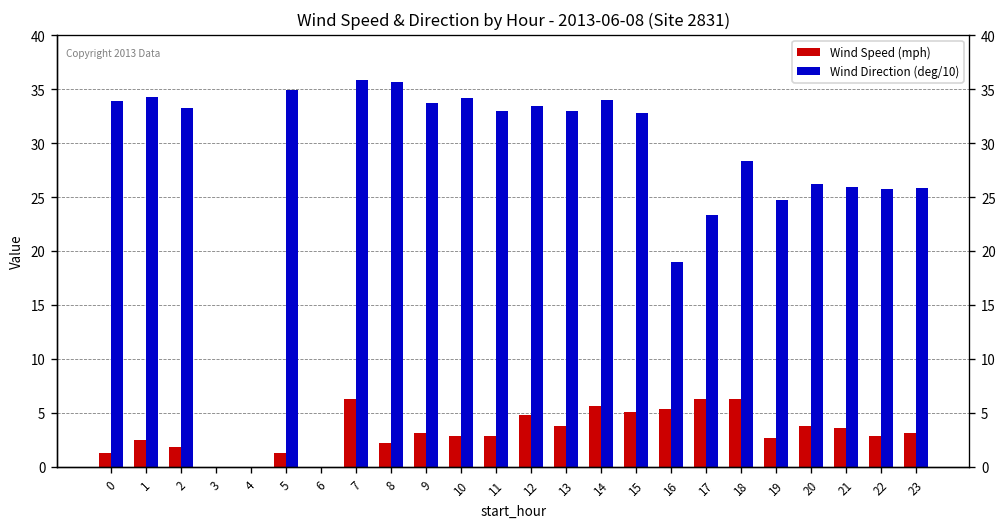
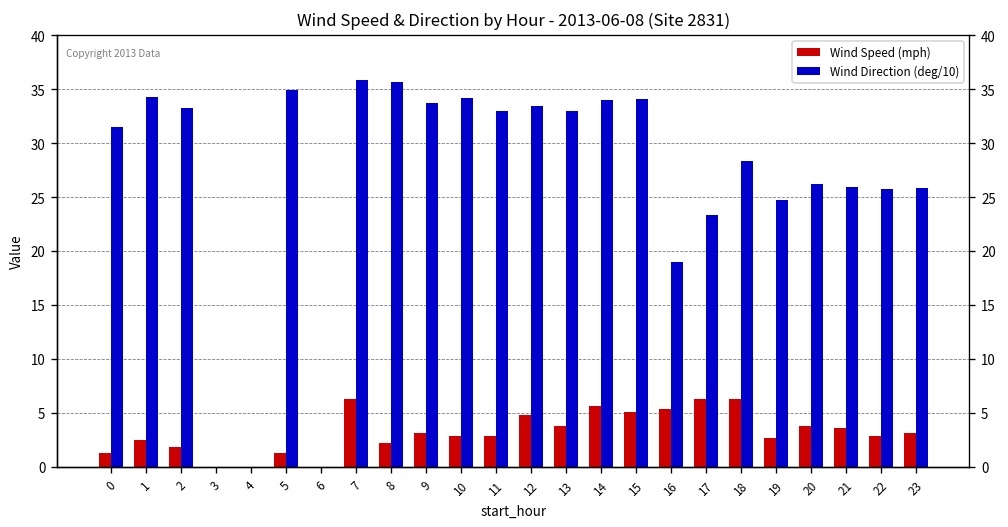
  {
    "Wind Speed (mph)": {
      "0": 1,
      "1": 3,
      "2": 2,
      "3": 0,
      "4": 0,
      "5": 1,
      "6": 0,
      "7": 6,
      "8": 2,
      "9": 3,
      "10": 3,
      "11": 3,
      "12": 5,
      "13": 4,
      "14": 6,
      "15": 5,
      "16": 5,
      "17": 6,
      "18": 6,
      "19": 3,
      "20": 4,
      "21": 4,
      "22": 3,
      "23": 3
    },
    "Wind Direction (deg/10)": {
-     "0": 34,
+     "0": 32,
      "1": 34,
      "2": 33,
      "3": 0,
      "4": 0,
      "5": 35,
      "6": 0,
      "7": 36,
      "8": 36,
      "9": 34,
      "10": 34,
      "11": 33,
      "12": 33,
      "13": 33,
      "14": 34,
-     "15": 33,
+     "15": 34,
      "16": 19,
      "17": 23,
      "18": 28,
      "19": 25,
      "20": 26,
      "21": 26,
      "22": 26,
      "23": 26
    }
  }
